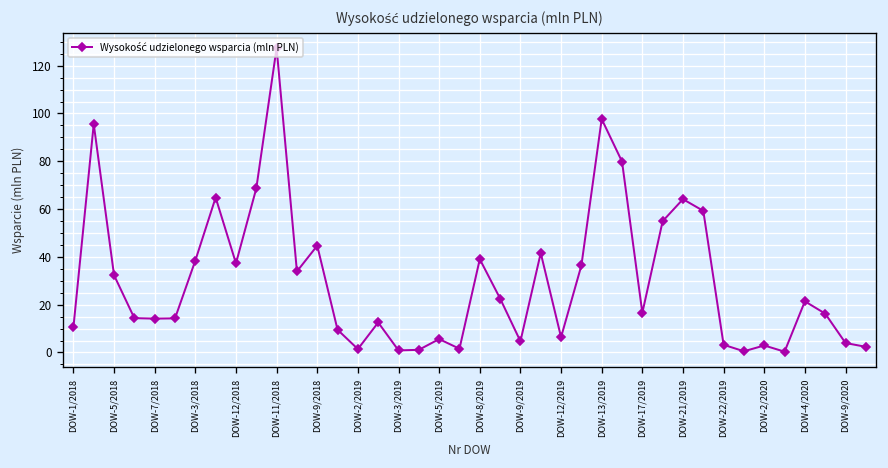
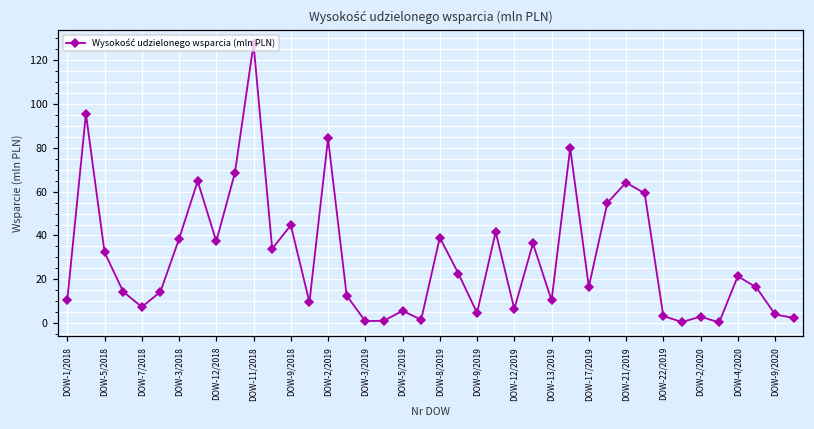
  {
    "DOW-1/2018": 11,
    "DOW-5/2018": 32,
-   "DOW-7/2018": 14,
+   "DOW-7/2018": 7,
    "DOW-3/2018": 38,
    "DOW-12/2018": 37,
    "DOW-9/2018": 45,
-   "DOW-2/2019": 1,
+   "DOW-2/2019": 84,
    "DOW-3/2019": 1,
    "DOW-5/2019": 6,
    "DOW-8/2019": 39,
    "DOW-9/2019": 5,
    "DOW-12/2019": 6,
-   "DOW-13/2019": 98,
+   "DOW-13/2019": 10,
    "DOW-17/2019": 17,
    "DOW-21/2019": 64,
    "DOW-22/2019": 3,
    "DOW-2/2020": 3,
    "DOW-4/2020": 21,
    "DOW-9/2020": 4
  }
